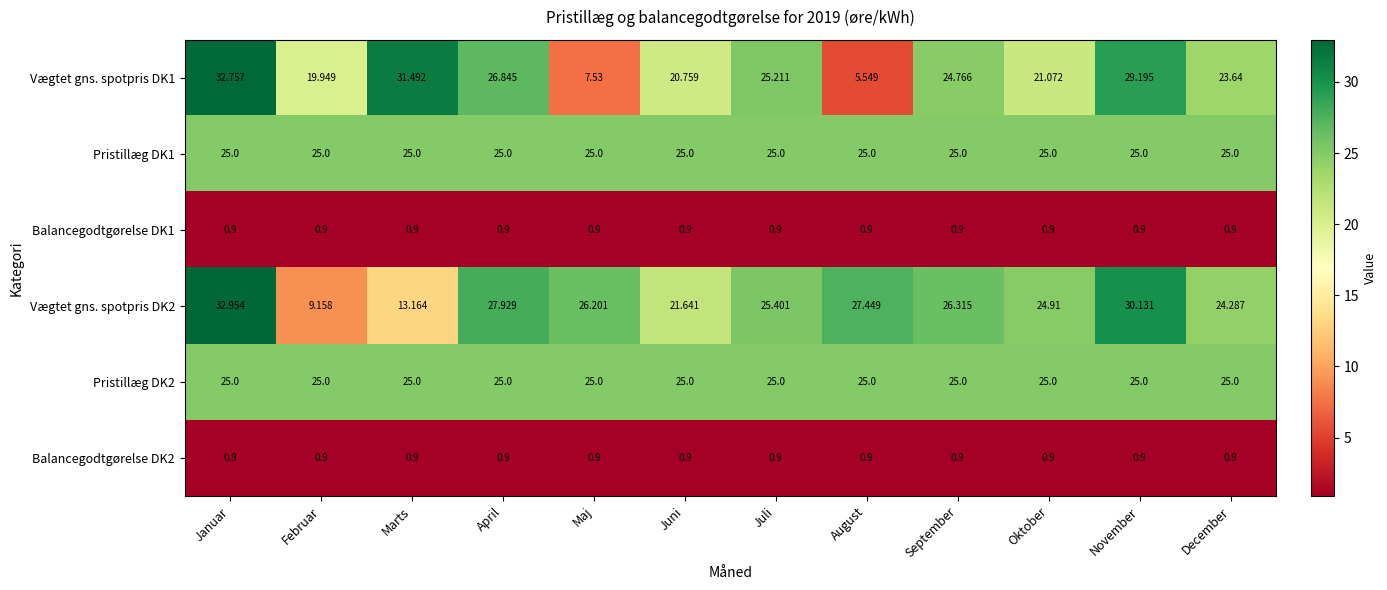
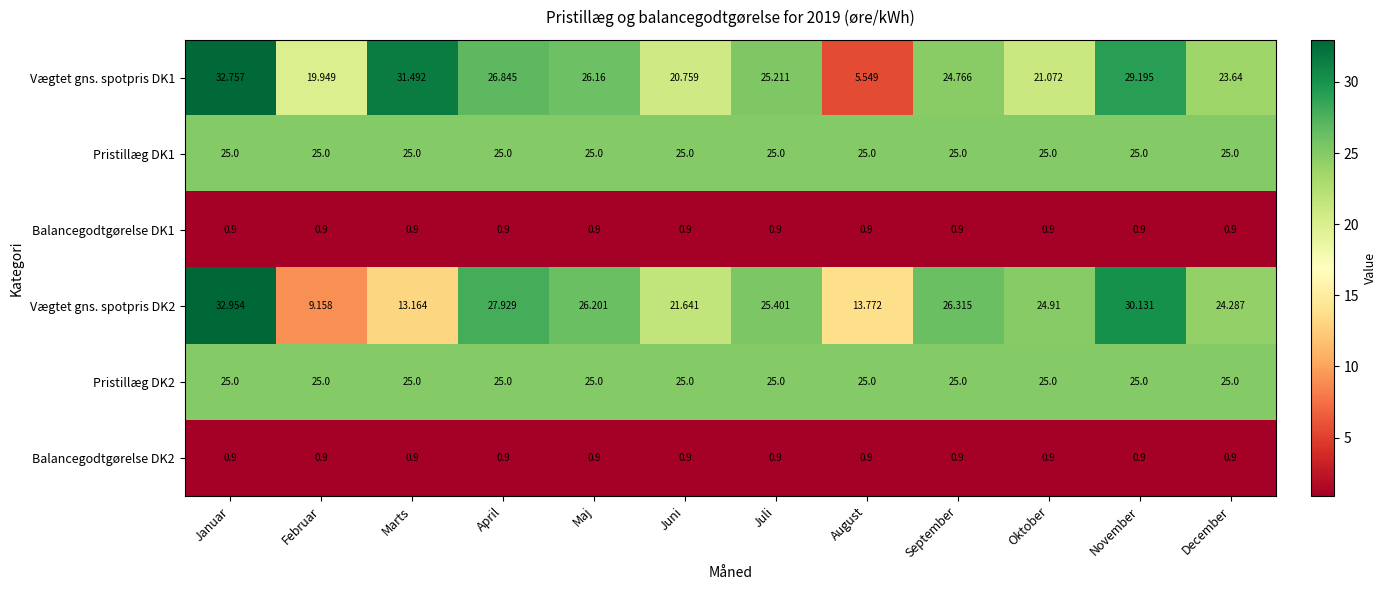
  {
    "Vægtet gns. spotpris DK1": {
      "Januar": 32.757,
      "Februar": 19.949,
      "Marts": 31.492,
      "April": 26.845,
-     "Maj": 7.53,
+     "Maj": 26.16,
      "Juni": 20.759,
      "Juli": 25.211,
      "August": 5.549,
      "September": 24.766,
      "Oktober": 21.072,
      "November": 29.195,
      "December": 23.64
    },
    "Pristillæg DK1": {
      "Januar": 25.0,
      "Februar": 25.0,
      "Marts": 25.0,
      "April": 25.0,
      "Maj": 25.0,
      "Juni": 25.0,
      "Juli": 25.0,
      "August": 25.0,
      "September": 25.0,
      "Oktober": 25.0,
      "November": 25.0,
      "December": 25.0
    },
    "Balancegodtgørelse DK1": {
      "Januar": 0.9,
      "Februar": 0.9,
      "Marts": 0.9,
      "April": 0.9,
      "Maj": 0.9,
      "Juni": 0.9,
      "Juli": 0.9,
      "August": 0.9,
      "September": 0.9,
      "Oktober": 0.9,
      "November": 0.9,
      "December": 0.9
    },
    "Vægtet gns. spotpris DK2": {
      "Januar": 32.954,
      "Februar": 9.158,
      "Marts": 13.164,
      "April": 27.929,
      "Maj": 26.201,
      "Juni": 21.641,
      "Juli": 25.401,
-     "August": 27.449,
+     "August": 13.772,
      "September": 26.315,
      "Oktober": 24.91,
      "November": 30.131,
      "December": 24.287
    },
    "Pristillæg DK2": {
      "Januar": 25.0,
      "Februar": 25.0,
      "Marts": 25.0,
      "April": 25.0,
      "Maj": 25.0,
      "Juni": 25.0,
      "Juli": 25.0,
      "August": 25.0,
      "September": 25.0,
      "Oktober": 25.0,
      "November": 25.0,
      "December": 25.0
    },
    "Balancegodtgørelse DK2": {
      "Januar": 0.9,
      "Februar": 0.9,
      "Marts": 0.9,
      "April": 0.9,
      "Maj": 0.9,
      "Juni": 0.9,
      "Juli": 0.9,
      "August": 0.9,
      "September": 0.9,
      "Oktober": 0.9,
      "November": 0.9,
      "December": 0.9
    }
  }
